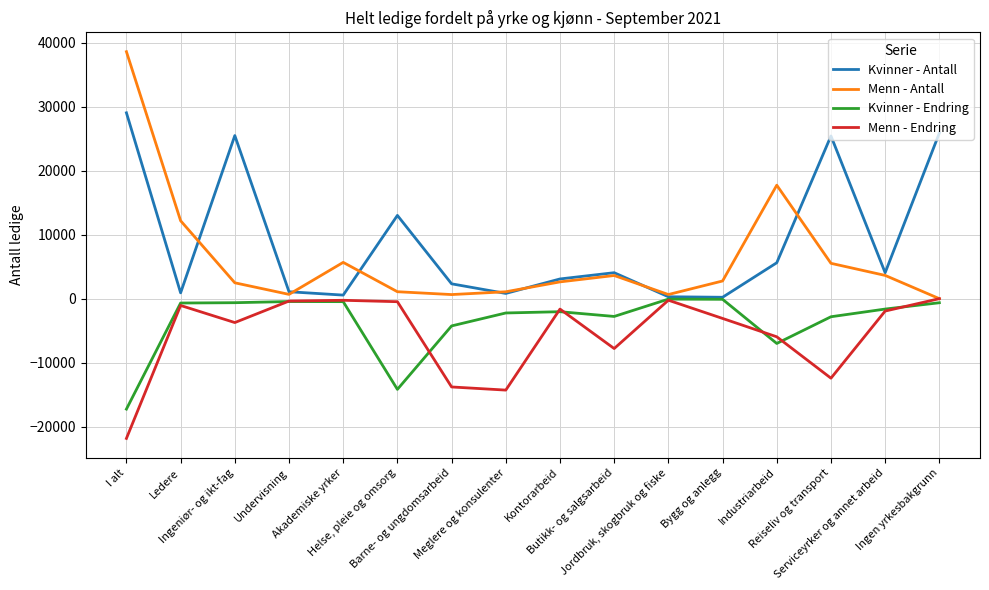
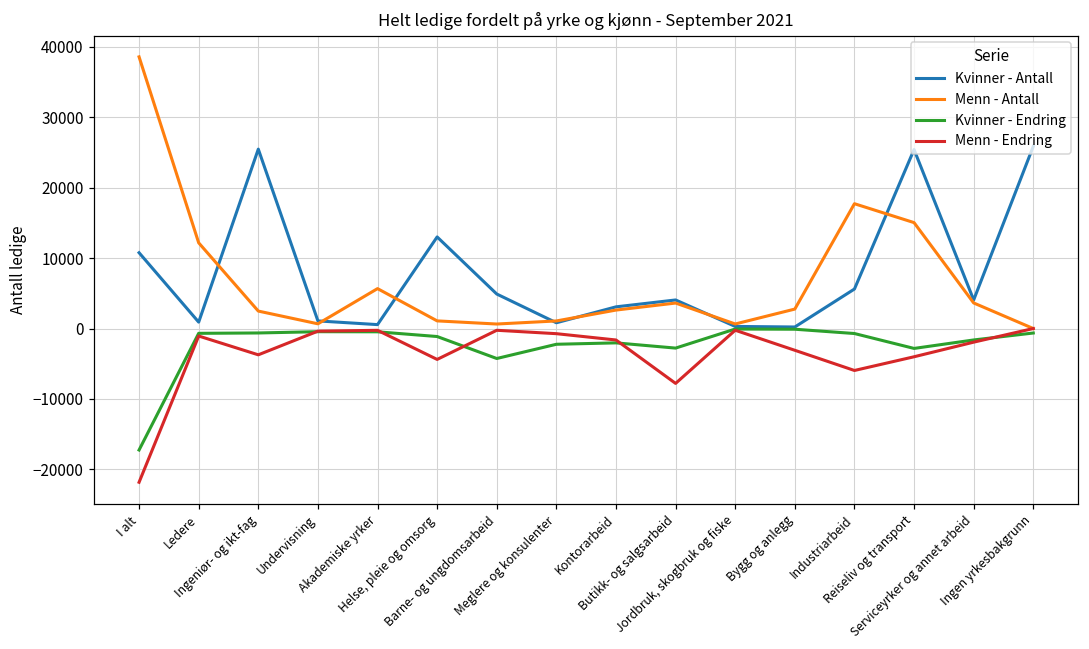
  {
    "Kvinner - Antall": {
-     "I alt": 29000,
+     "I alt": 11000,
      "Ledere": 1000,
      "Ingeniør- og ikt-fag": 25000,
      "Undervisning": 1000,
      "Akademiske yrker": 1000,
      "Helse, pleie og omsorg": 13000,
-     "Barne- og ungdomsarbeid": 2000,
+     "Barne- og ungdomsarbeid": 5000,
      "Kontorarbeid": 3000,
      "Butikk- og salgsarbeid": 4000,
      "Industriarbeid": 6000,
      "Serviceyrker og annet arbeid": 4000
    },
    "Menn - Antall": {
      "I alt": 39000,
      "Ledere": 12000,
      "Ingeniør- og ikt-fag": 2000,
      "Undervisning": 1000,
      "Akademiske yrker": 6000,
      "Helse, pleie og omsorg": 1000,
      "Barne- og ungdomsarbeid": 1000,
      "Kontorarbeid": 3000,
      "Butikk- og salgsarbeid": 4000,
      "Bygg og anlegg": 3000,
      "Industriarbeid": 18000,
-     "Reiseliv og transport": 6000,
+     "Reiseliv og transport": 15000,
      "Serviceyrker og annet arbeid": 4000
    },
    "Kvinner - Endring": {
      "I alt": -17000,
      "Ingeniør- og ikt-fag": -1000,
-     "Helse, pleie og omsorg": -14000,
+     "Helse, pleie og omsorg": -1000,
      "Barne- og ungdomsarbeid": -4000,
      "Meglere og konsulenter": -2000,
      "Kontorarbeid": -2000,
      "Butikk- og salgsarbeid": -3000,
-     "Industriarbeid": -7000,
+     "Industriarbeid": -1000,
      "Reiseliv og transport": -3000,
      "Ingen yrkesbakgrunn": -1000
    },
    "Menn - Endring": {
      "I alt": -22000,
      "Ingeniør- og ikt-fag": -4000,
-     "Helse, pleie og omsorg": 0,
-     "Barne- og ungdomsarbeid": -14000,
-     "Meglere og konsulenter": -14000,
+     "Helse, pleie og omsorg": -4000,
+     "Barne- og ungdomsarbeid": 0,
+     "Meglere og konsulenter": -1000,
      "Kontorarbeid": -2000,
      "Butikk- og salgsarbeid": -8000,
      "Bygg og anlegg": -3000,
      "Industriarbeid": -6000,
-     "Reiseliv og transport": -12000
+     "Reiseliv og transport": -4000
    }
  }
